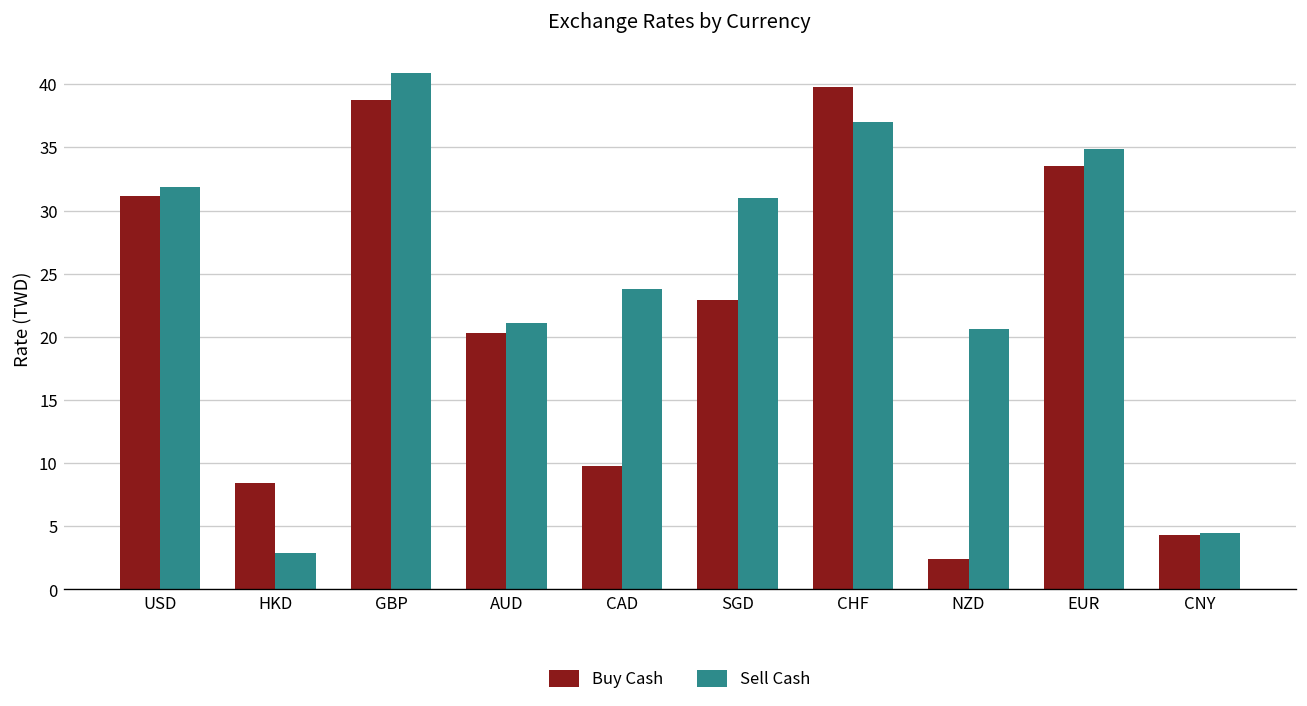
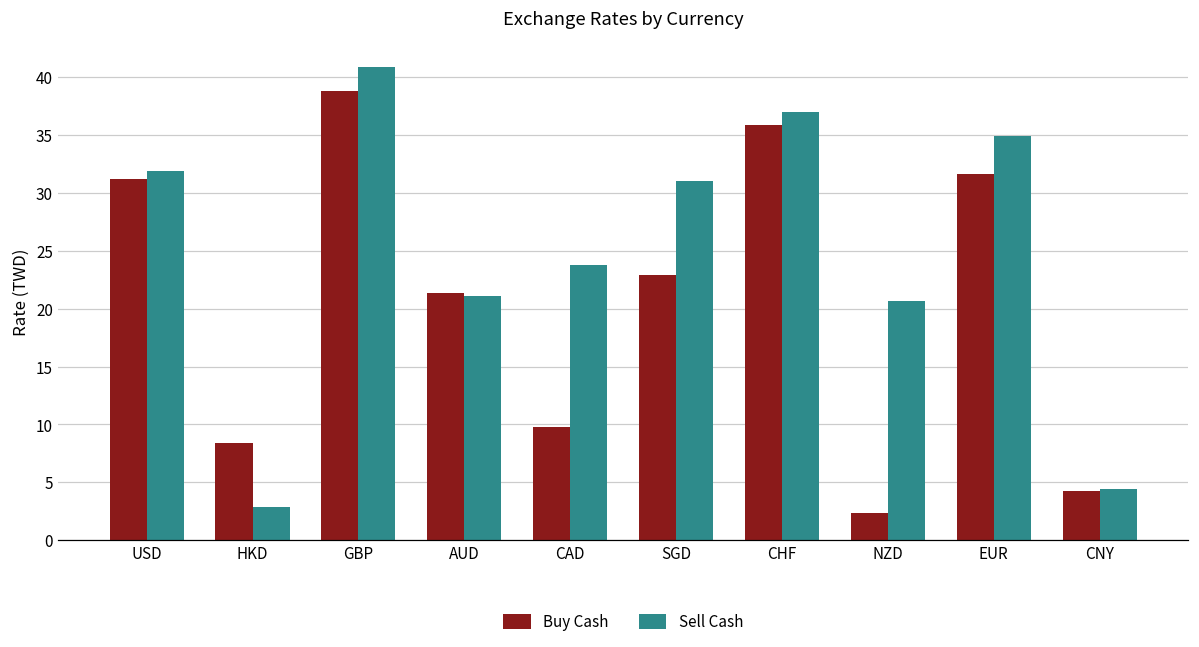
  {
    "Buy Cash": {
      "USD": 31.2,
      "HKD": 8.4,
      "GBP": 38.8,
-     "AUD": 20.3,
+     "AUD": 21.4,
      "CAD": 9.8,
      "SGD": 22.9,
-     "CHF": 39.8,
+     "CHF": 35.8,
      "NZD": 2.4,
-     "EUR": 33.5,
+     "EUR": 31.7,
      "CNY": 4.3
    },
    "Sell Cash": {
      "USD": 31.9,
      "HKD": 2.9,
      "GBP": 40.9,
      "AUD": 21.1,
      "CAD": 23.8,
      "SGD": 31.0,
      "CHF": 37.0,
      "NZD": 20.7,
      "EUR": 34.9,
      "CNY": 4.4
    }
  }
